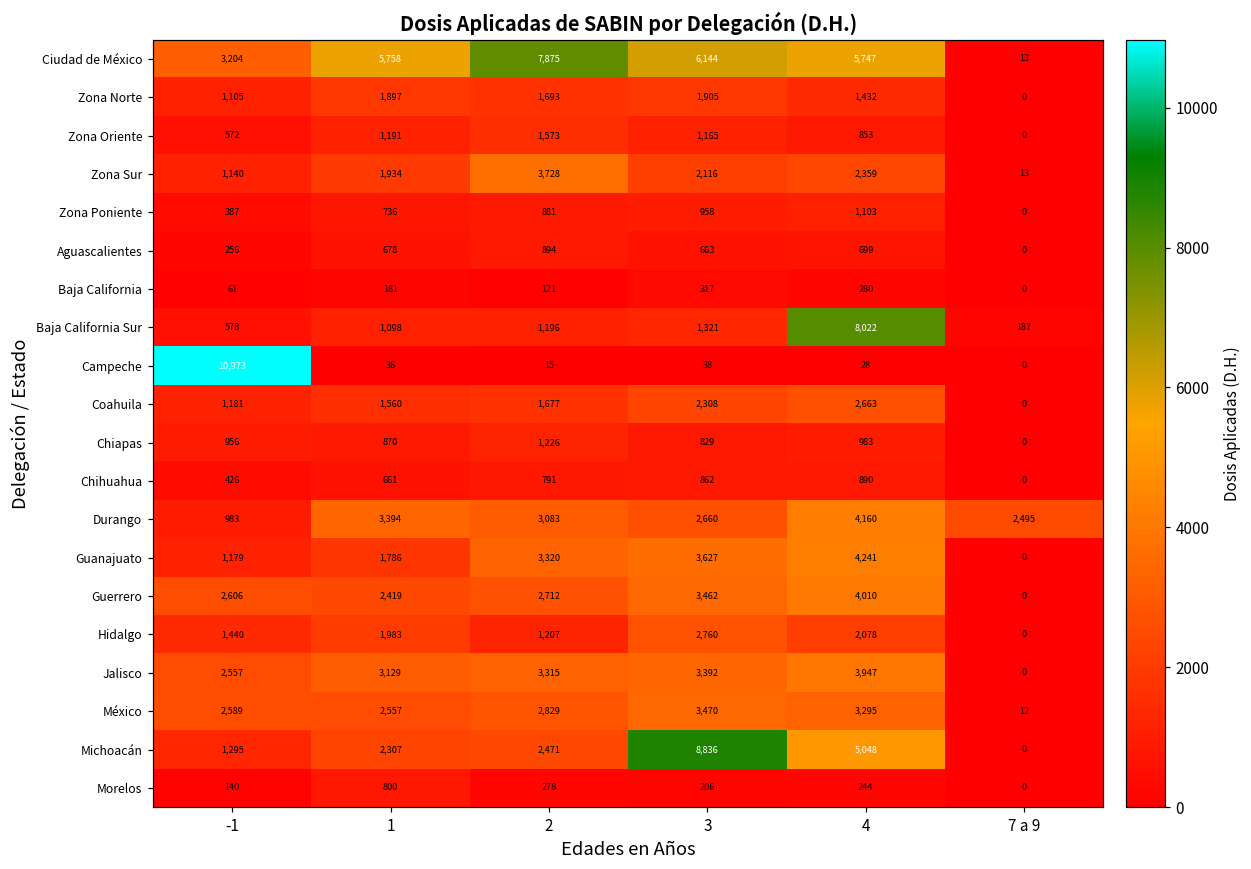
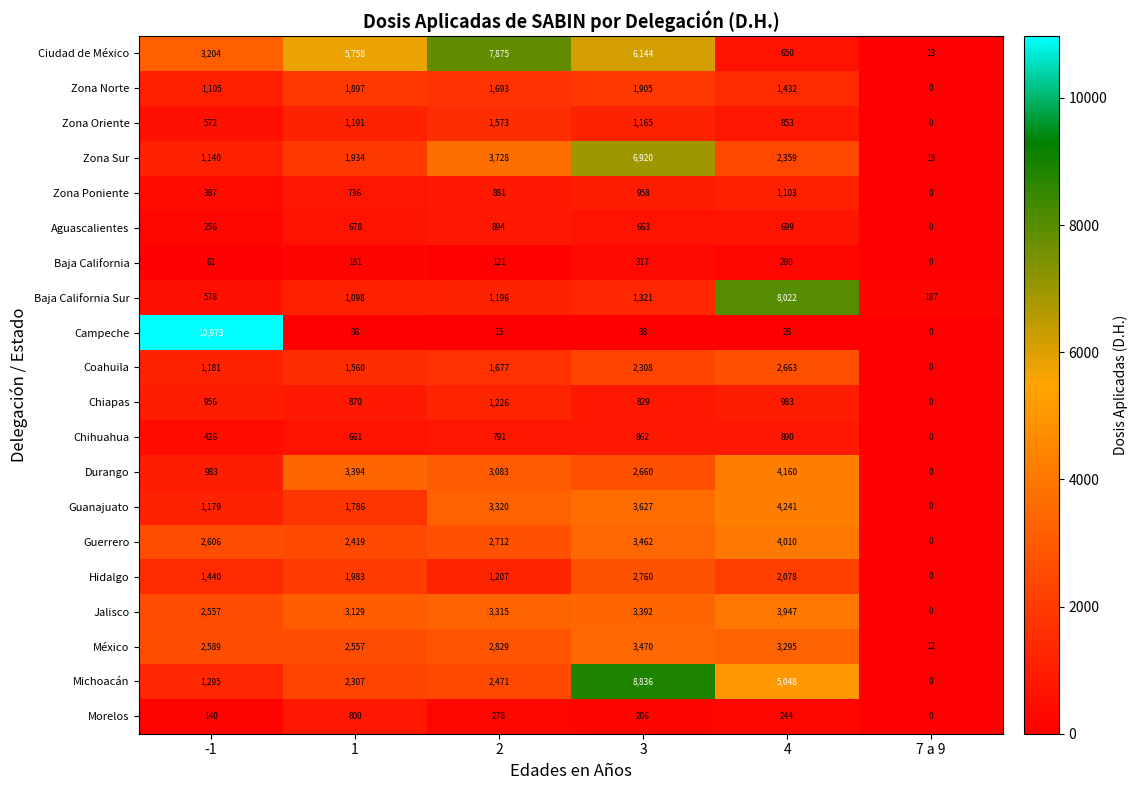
  {
    "Ciudad de México": {
      "-1": "3,204",
      "1": "5,758",
      "2": "7,875",
      "3": "6,144",
-     "4": "5,747",
+     "4": "650",
      "7 a 9": "13"
    },
    "Zona Norte": {
      "-1": "1,105",
      "1": "1,897",
      "2": "1,693",
      "3": "1,905",
      "4": "1,432",
      "7 a 9": "0"
    },
    "Zona Oriente": {
      "-1": "572",
      "1": "1,191",
      "2": "1,573",
      "3": "1,165",
      "4": "853",
      "7 a 9": "0"
    },
    "Zona Sur": {
      "-1": "1,140",
      "1": "1,934",
      "2": "3,728",
-     "3": "2,116",
+     "3": "6,920",
      "4": "2,359",
      "7 a 9": "13"
    },
    "Zona Poniente": {
      "-1": "387",
      "1": "736",
      "2": "881",
      "3": "958",
      "4": "1,103",
      "7 a 9": "0"
    },
    "Aguascalientes": {
      "-1": "256",
      "1": "678",
      "2": "894",
      "3": "663",
      "4": "699",
      "7 a 9": "0"
    },
    "Baja California": {
      "-1": "61",
      "1": "181",
      "2": "121",
      "3": "317",
      "4": "280",
      "7 a 9": "0"
    },
    "Baja California Sur": {
      "-1": "578",
      "1": "1,098",
      "2": "1,196",
      "3": "1,321",
      "4": "8,022",
      "7 a 9": "187"
    },
    "Campeche": {
      "-1": "10,973",
      "1": "36",
      "2": "15",
      "3": "38",
      "4": "28",
      "7 a 9": "0"
    },
    "Coahuila": {
      "-1": "1,181",
      "1": "1,560",
      "2": "1,677",
      "3": "2,308",
      "4": "2,663",
      "7 a 9": "0"
    },
    "Chiapas": {
      "-1": "956",
      "1": "870",
      "2": "1,226",
      "3": "829",
      "4": "983",
      "7 a 9": "0"
    },
    "Chihuahua": {
      "-1": "426",
      "1": "661",
      "2": "791",
      "3": "862",
      "4": "890",
      "7 a 9": "0"
    },
    "Durango": {
      "-1": "983",
      "1": "3,394",
      "2": "3,083",
      "3": "2,660",
      "4": "4,160",
-     "7 a 9": "2,495"
+     "7 a 9": "0"
    },
    "Guanajuato": {
      "-1": "1,179",
      "1": "1,786",
      "2": "3,320",
      "3": "3,627",
      "4": "4,241",
      "7 a 9": "0"
    },
    "Guerrero": {
      "-1": "2,606",
      "1": "2,419",
      "2": "2,712",
      "3": "3,462",
      "4": "4,010",
      "7 a 9": "0"
    },
    "Hidalgo": {
      "-1": "1,440",
      "1": "1,983",
      "2": "1,207",
      "3": "2,760",
      "4": "2,078",
      "7 a 9": "0"
    },
    "Jalisco": {
      "-1": "2,557",
      "1": "3,129",
      "2": "3,315",
      "3": "3,392",
      "4": "3,947",
      "7 a 9": "0"
    },
    "México": {
      "-1": "2,589",
      "1": "2,557",
      "2": "2,829",
      "3": "3,470",
      "4": "3,295",
      "7 a 9": "12"
    },
    "Michoacán": {
      "-1": "1,295",
      "1": "2,307",
      "2": "2,471",
      "3": "8,836",
      "4": "5,048",
      "7 a 9": "0"
    },
    "Morelos": {
      "-1": "140",
      "1": "800",
      "2": "278",
      "3": "206",
      "4": "244",
      "7 a 9": "0"
    }
  }
